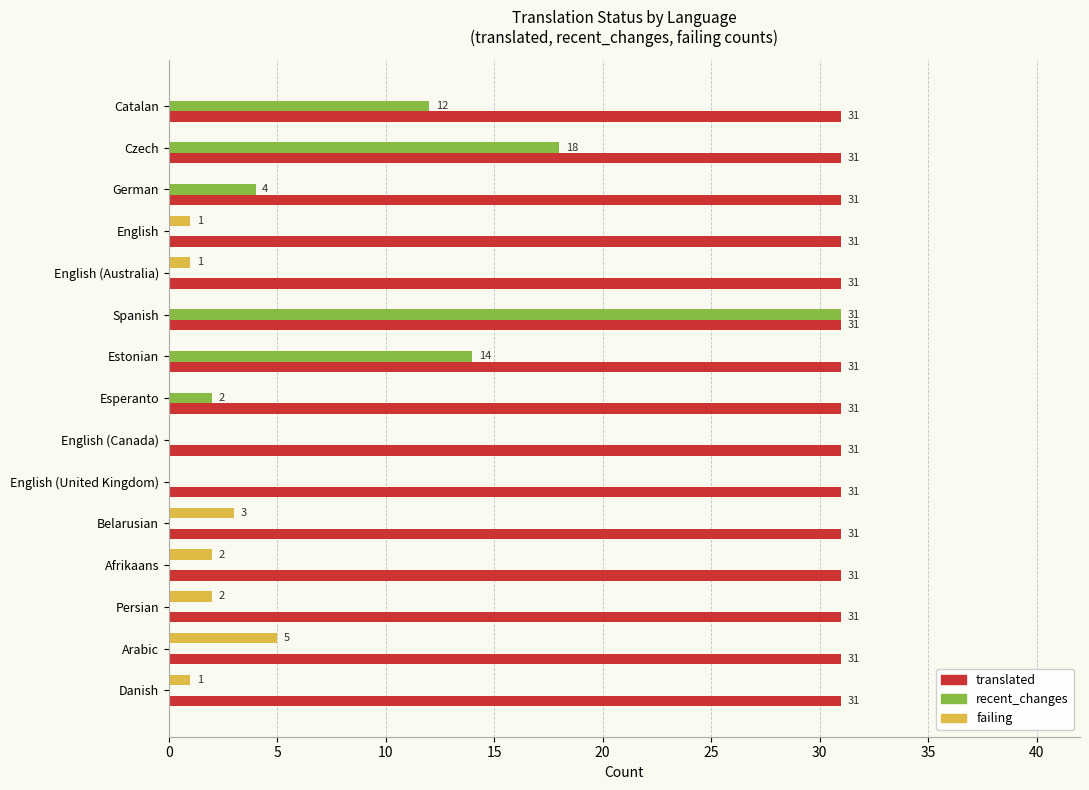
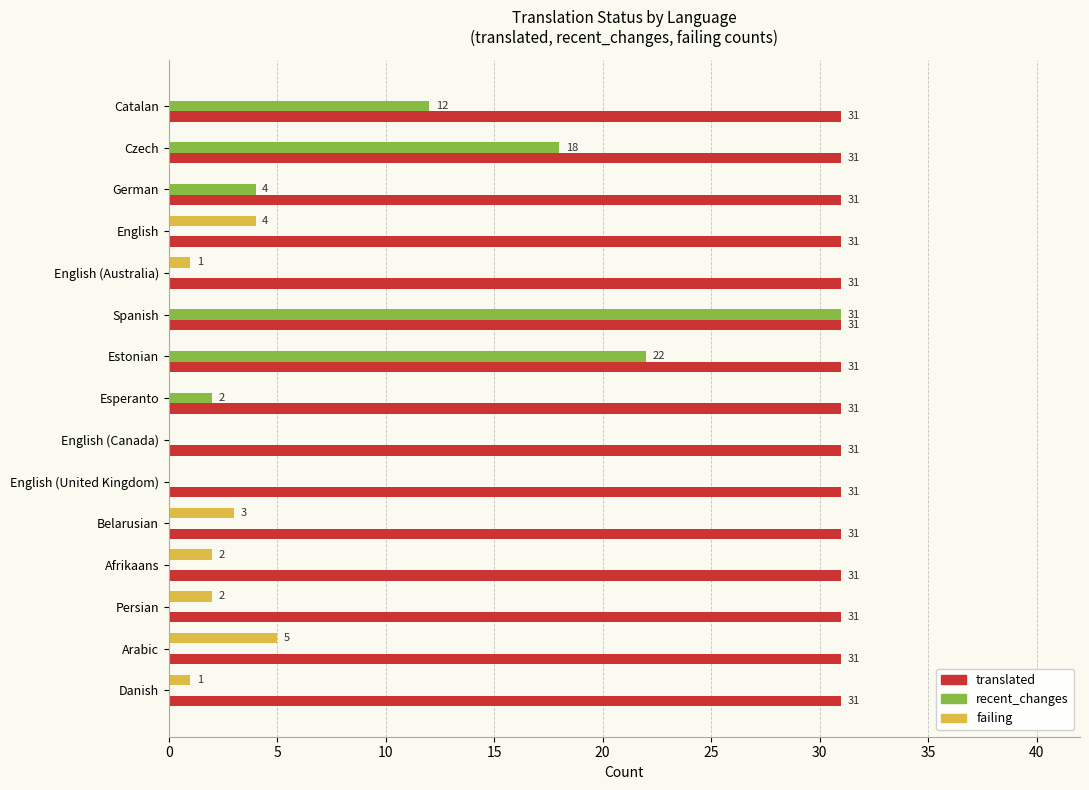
  {
    "translated": {
      "Catalan": 31,
      "Czech": 31,
      "German": 31,
      "English": 31,
      "English (Australia)": 31,
      "Spanish": 31,
      "Estonian": 31,
      "Esperanto": 31,
      "English (Canada)": 31,
      "English (United Kingdom)": 31,
      "Belarusian": 31,
      "Afrikaans": 31,
      "Persian": 31,
      "Arabic": 31,
      "Danish": 31
    },
    "recent_changes": {
      "Catalan": 12,
      "Czech": 18,
      "German": 4,
      "Spanish": 31,
-     "Estonian": 14,
+     "Estonian": 22,
      "Esperanto": 2
    },
    "failing": {
-     "English": 1,
+     "English": 4,
      "English (Australia)": 1,
      "Belarusian": 3,
      "Afrikaans": 2,
      "Persian": 2,
      "Arabic": 5,
      "Danish": 1
    }
  }
